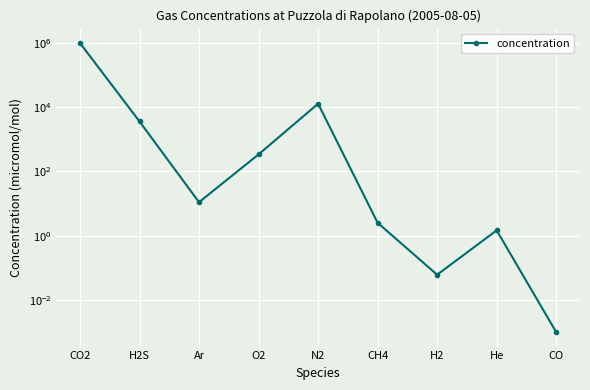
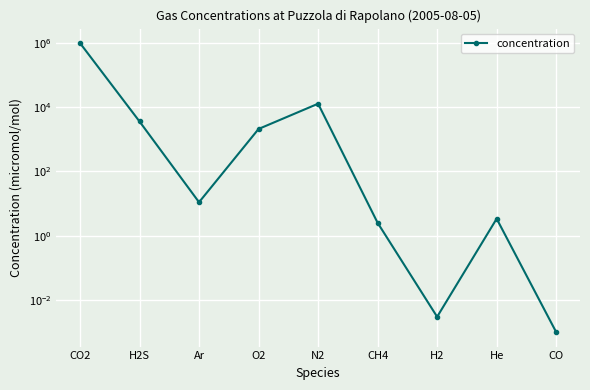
  {
    "CO2": 1000000,
    "H2S": 4000,
    "Ar": 11,
-   "O2": 300,
+   "O2": 2000,
    "N2": 13000,
    "CH4": 3,
-   "H2": 0.06,
-   "He": 1,
+   "H2": 0.003,
+   "He": 3,
    "CO": 0.001
  }
